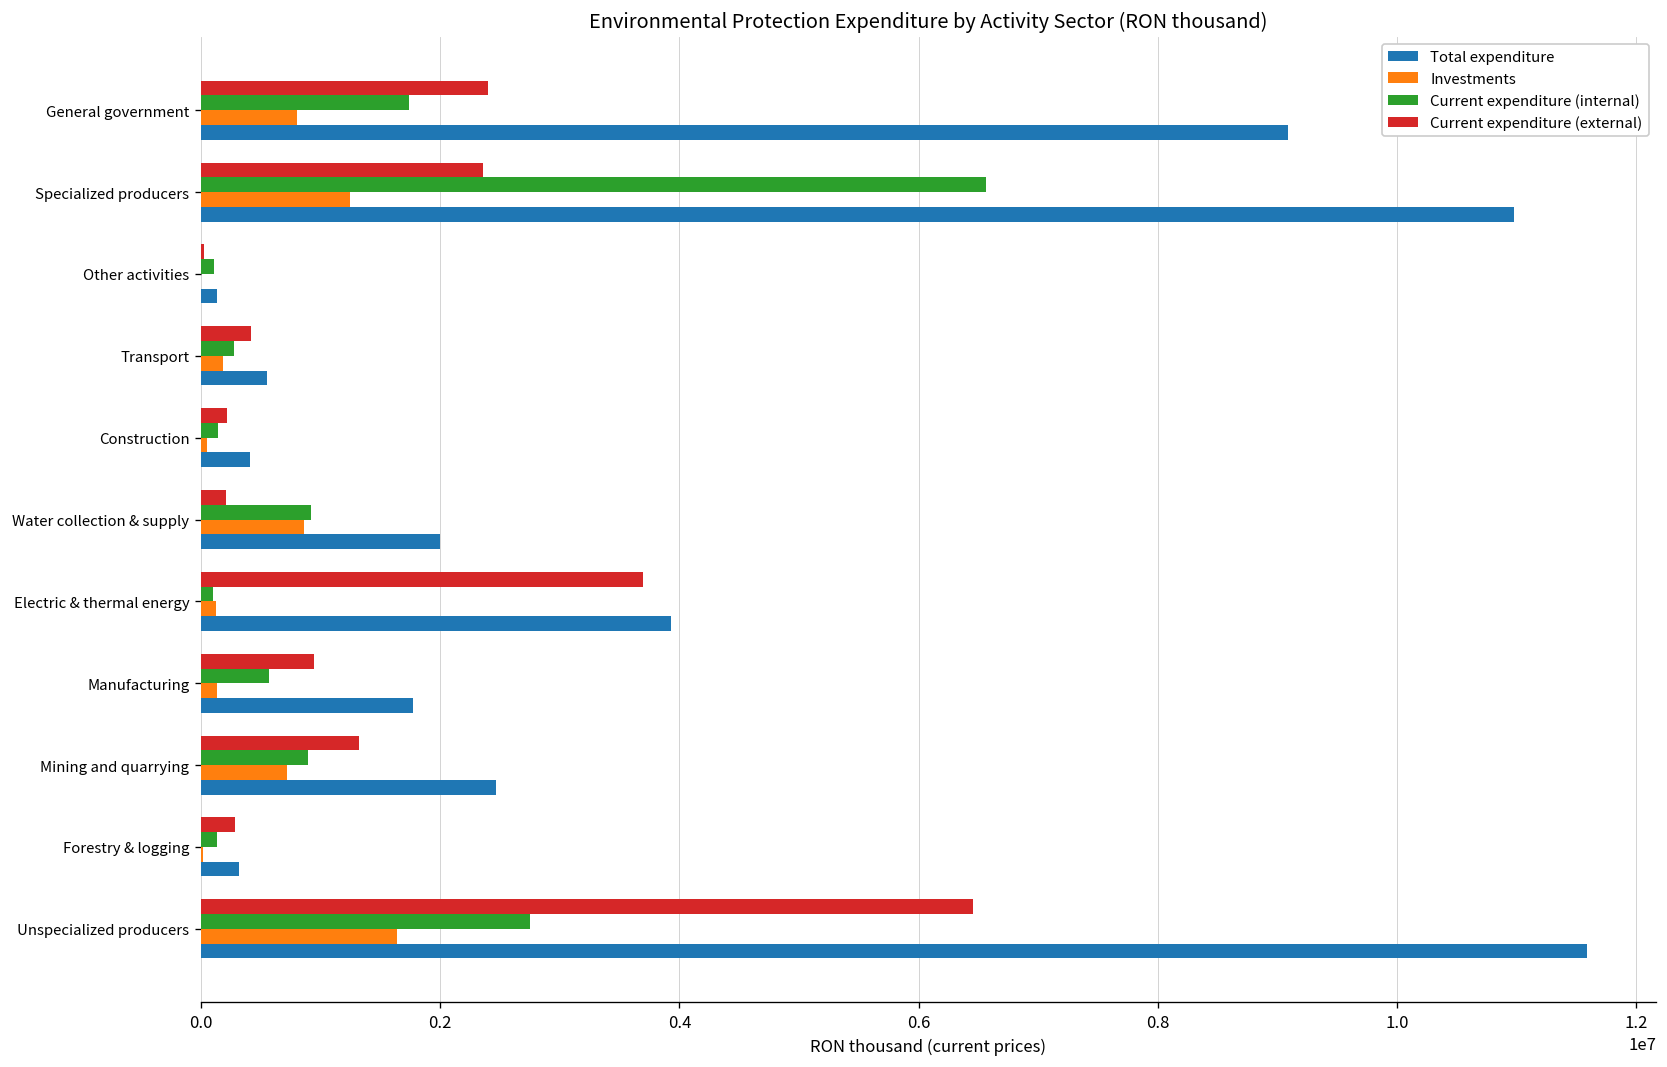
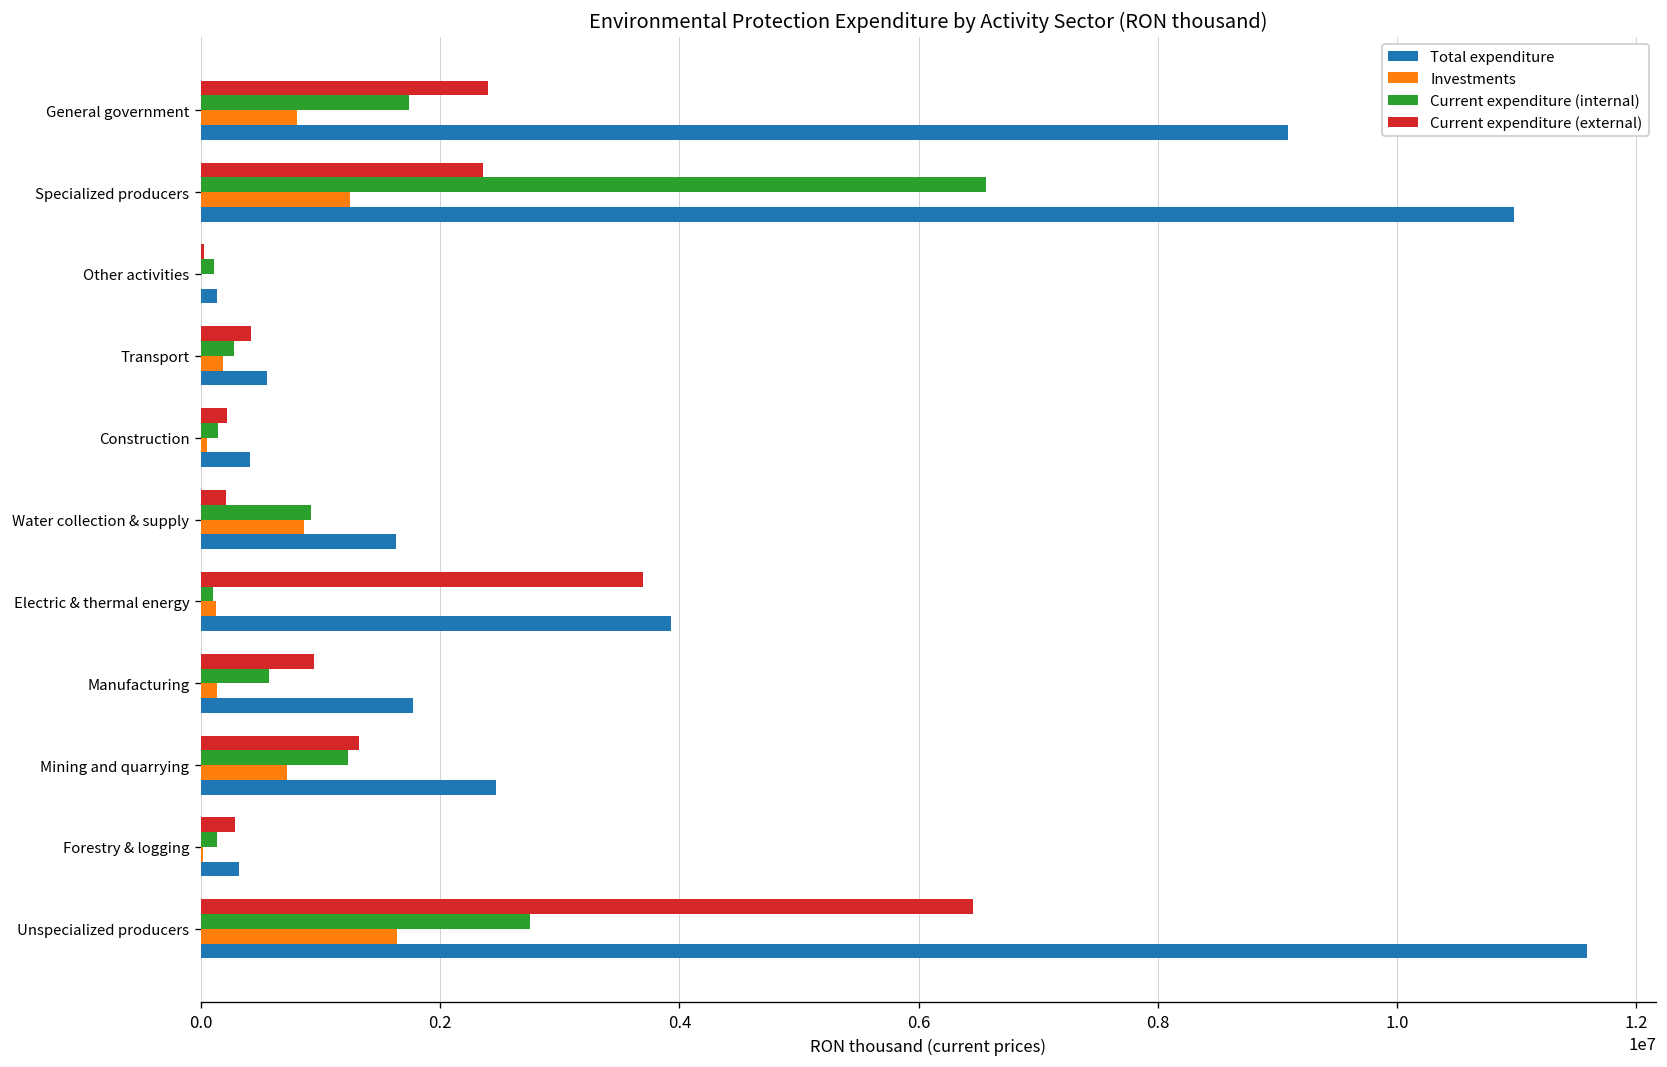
  {
    "Total expenditure": {
      "General government": 9100000,
      "Specialized producers": 11000000,
      "Other activities": 100000,
      "Transport": 600000,
      "Construction": 400000,
-     "Water collection & supply": 2000000,
+     "Water collection & supply": 1600000,
      "Electric & thermal energy": 3900000,
      "Manufacturing": 1800000,
      "Mining and quarrying": 2500000,
      "Forestry & logging": 300000,
      "Unspecialized producers": 11600000
    },
    "Investments": {
      "General government": 800000,
      "Specialized producers": 1200000,
      "Transport": 200000,
      "Construction": 0,
      "Water collection & supply": 900000,
      "Electric & thermal energy": 100000,
      "Manufacturing": 100000,
      "Mining and quarrying": 700000,
      "Unspecialized producers": 1600000
    },
    "Current expenditure (internal)": {
      "General government": 1700000,
      "Specialized producers": 6600000,
      "Other activities": 100000,
      "Transport": 300000,
      "Construction": 100000,
      "Water collection & supply": 900000,
      "Electric & thermal energy": 100000,
      "Manufacturing": 600000,
-     "Mining and quarrying": 900000,
+     "Mining and quarrying": 1200000,
      "Forestry & logging": 100000,
      "Unspecialized producers": 2800000
    },
    "Current expenditure (external)": {
      "General government": 2400000,
      "Specialized producers": 2400000,
      "Transport": 400000,
      "Construction": 200000,
      "Water collection & supply": 200000,
      "Electric & thermal energy": 3700000,
      "Manufacturing": 900000,
      "Mining and quarrying": 1300000,
      "Forestry & logging": 300000,
      "Unspecialized producers": 6500000
    }
  }
